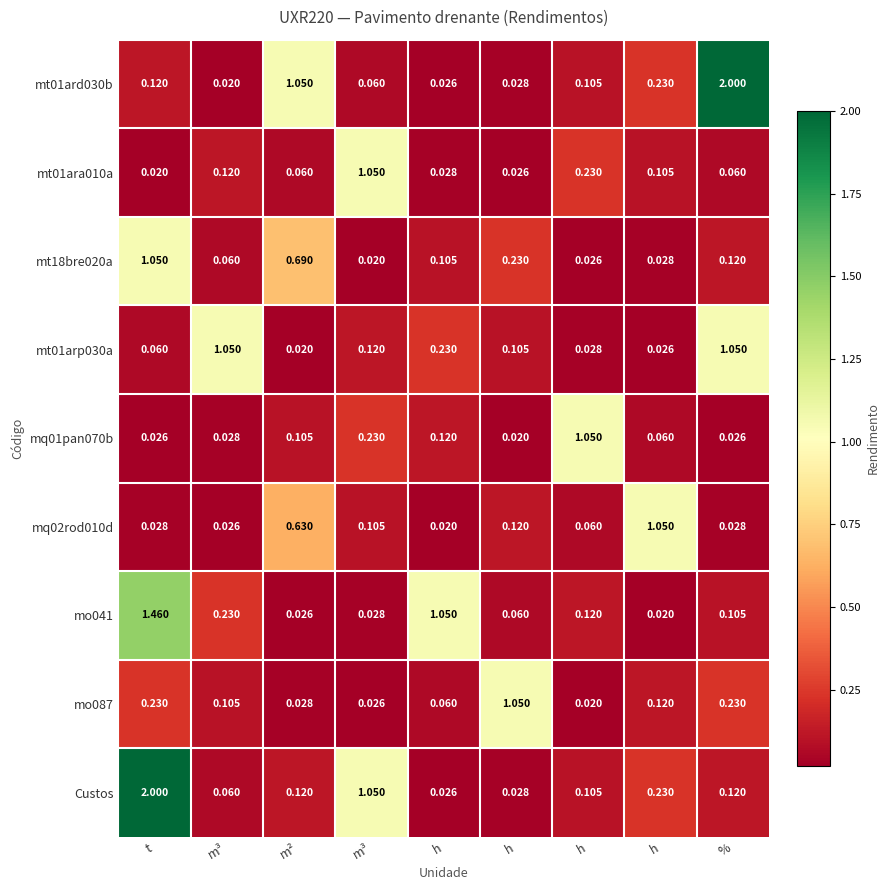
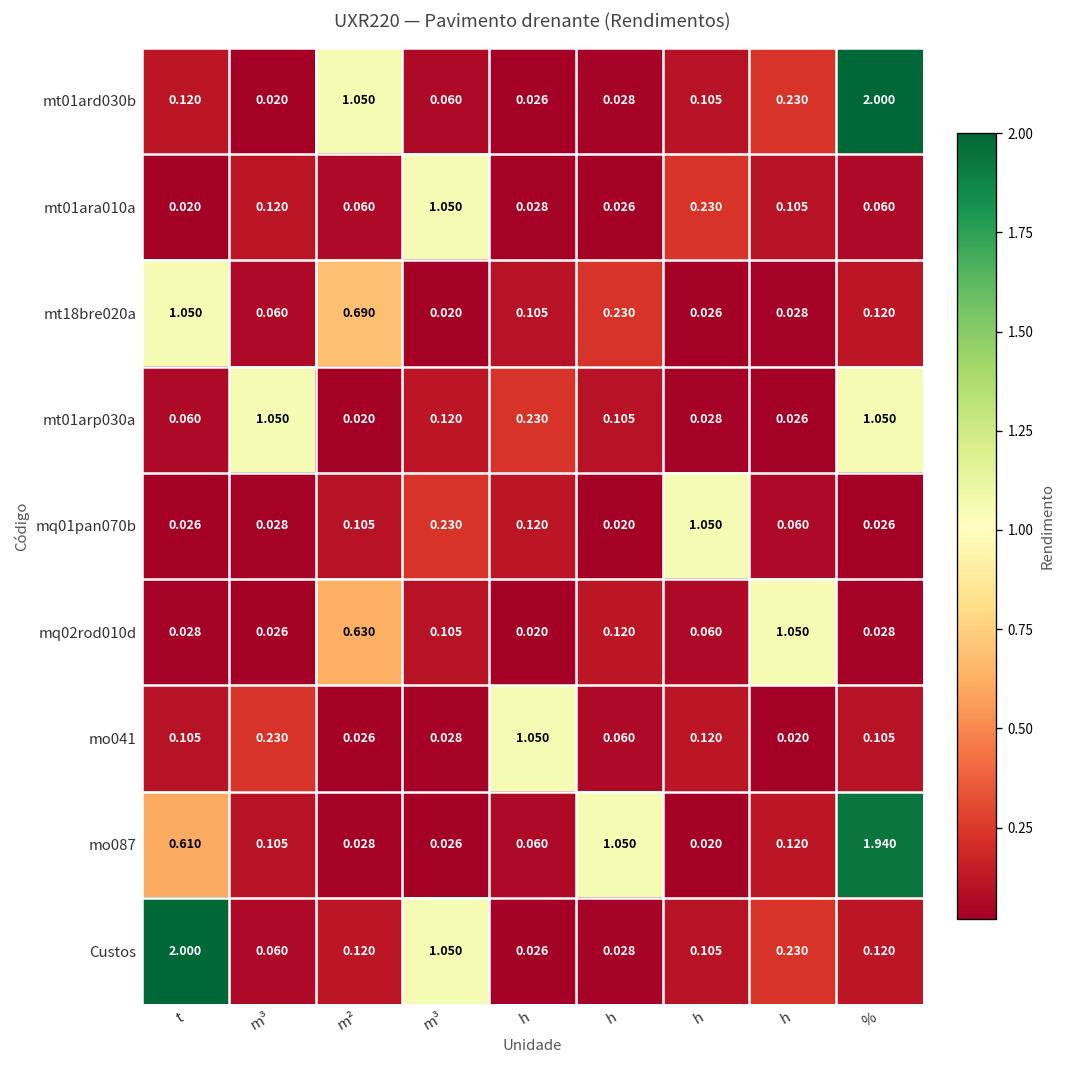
  {
    "mt01ard030b": {
      "t": 0.120,
      "m²": 1.050,
      "%": 2.000
    },
    "mt01ara010a": {
      "t": 0.020,
      "m²": 0.060,
      "%": 0.060
    },
    "mt18bre020a": {
      "t": 1.050,
      "m²": 0.690,
      "%": 0.120
    },
    "mt01arp030a": {
      "t": 0.060,
      "m²": 0.020,
      "%": 1.050
    },
    "mq01pan070b": {
      "t": 0.026,
      "m²": 0.105,
      "%": 0.026
    },
    "mq02rod010d": {
      "t": 0.028,
      "m²": 0.630,
      "%": 0.028
    },
    "mo041": {
-     "t": 1.460,
+     "t": 0.105,
      "m²": 0.026,
      "%": 0.105
    },
    "mo087": {
-     "t": 0.230,
+     "t": 0.610,
      "m²": 0.028,
-     "%": 0.230
+     "%": 1.940
    },
    "Custos": {
      "t": 2.000,
      "m²": 0.120,
      "%": 0.120
    }
  }
